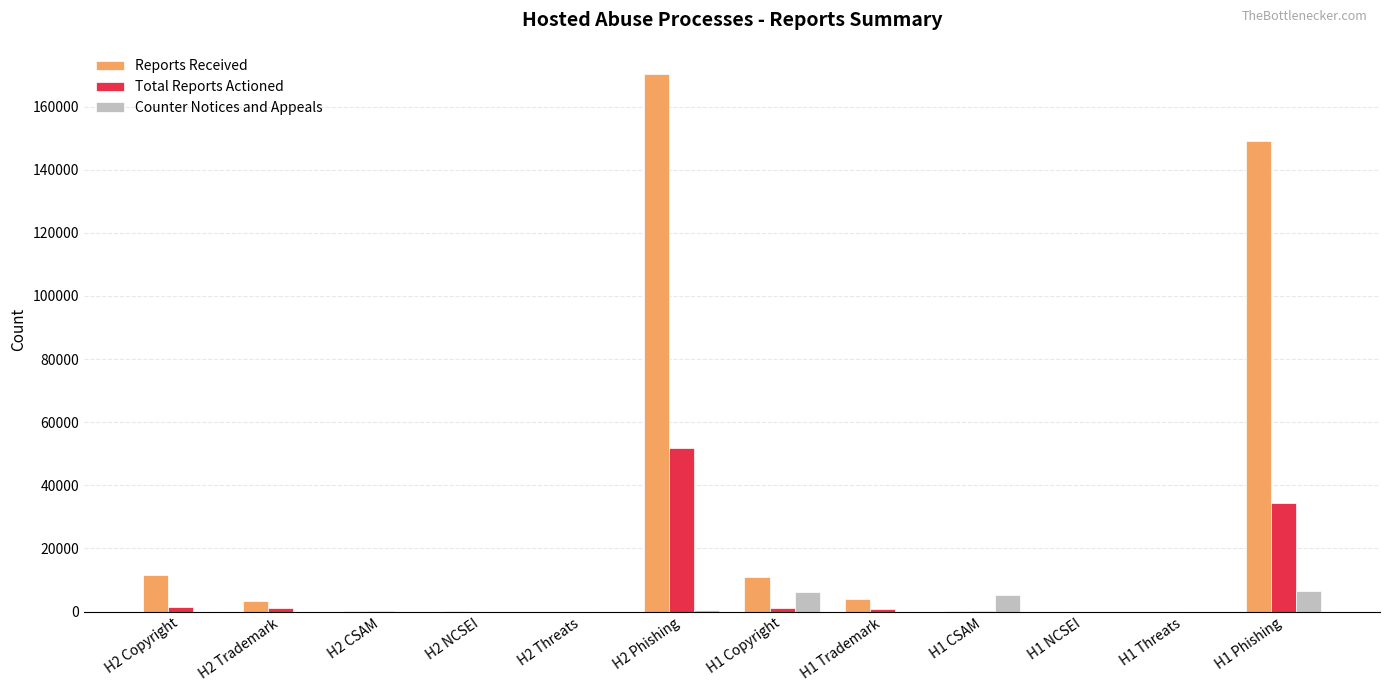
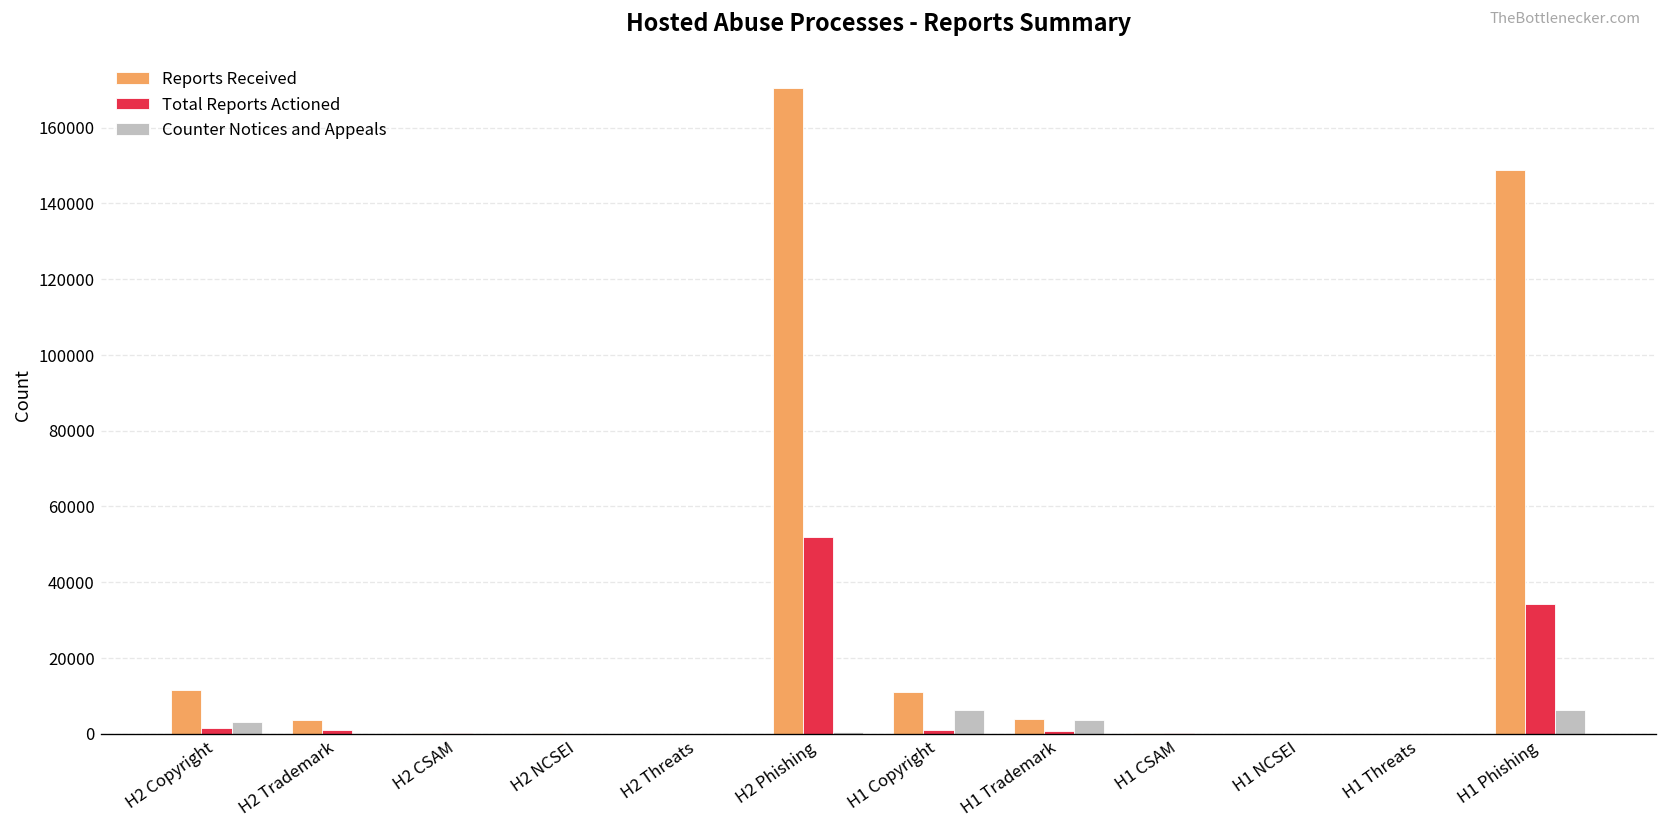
  {
    "Reports Received": {
      "H2 Copyright": 12000,
      "H2 Trademark": 3000,
      "H2 Phishing": 170000,
      "H1 Copyright": 11000,
      "H1 Trademark": 4000,
      "H1 Phishing": 149000
    },
    "Total Reports Actioned": {
      "H2 Copyright": 1000,
      "H2 Trademark": 1000,
      "H2 Phishing": 52000,
      "H1 Copyright": 1000,
      "H1 Phishing": 34000
    },
    "Counter Notices and Appeals": {
-     "H2 Copyright": 0,
+     "H2 Copyright": 3000,
      "H2 NCSEI": 0,
      "H2 Threats": 0,
      "H1 Copyright": 6000,
-     "H1 Trademark": 0,
-     "H1 CSAM": 5000,
+     "H1 Trademark": 4000,
+     "H1 CSAM": 0,
      "H1 NCSEI": 0,
      "H1 Threats": 0,
      "H1 Phishing": 6000
    }
  }
